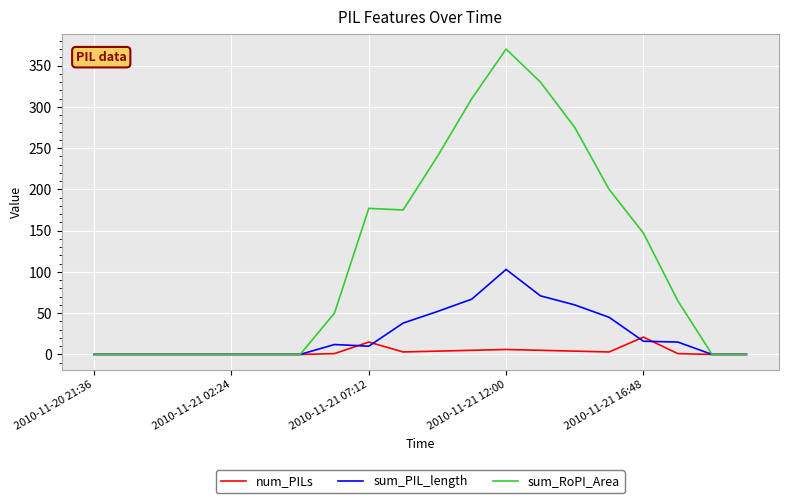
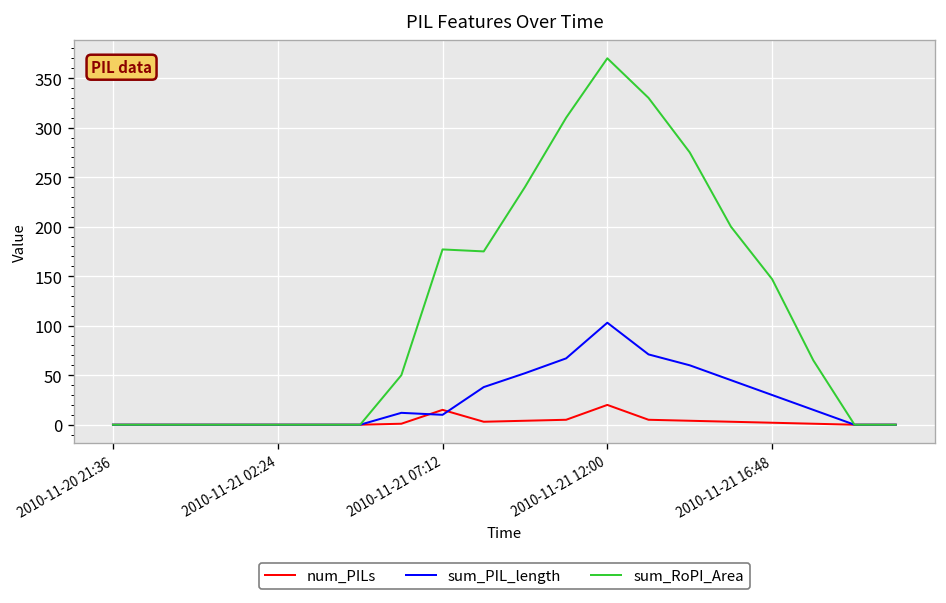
  {
    "num_PILs": {
      "2010-11-21 07:12": 20,
-     "2010-11-21 12:00": 10,
-     "2010-11-21 16:48": 20
+     "2010-11-21 12:00": 20,
+     "2010-11-21 16:48": 0
    },
    "sum_PIL_length": {
      "2010-11-21 07:12": 10,
      "2010-11-21 12:00": 100,
-     "2010-11-21 16:48": 20
+     "2010-11-21 16:48": 30
    },
    "sum_RoPI_Area": {
      "2010-11-21 07:12": 180,
      "2010-11-21 12:00": 370,
      "2010-11-21 16:48": 150
    }
  }
